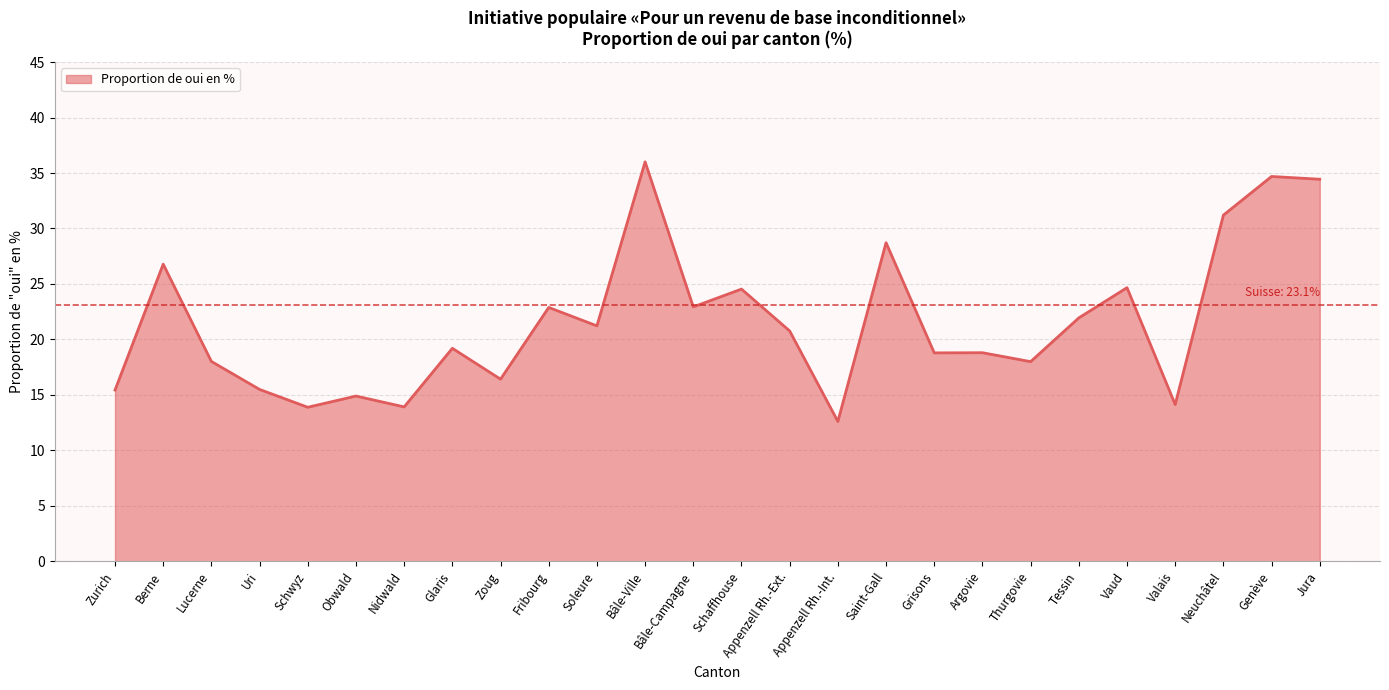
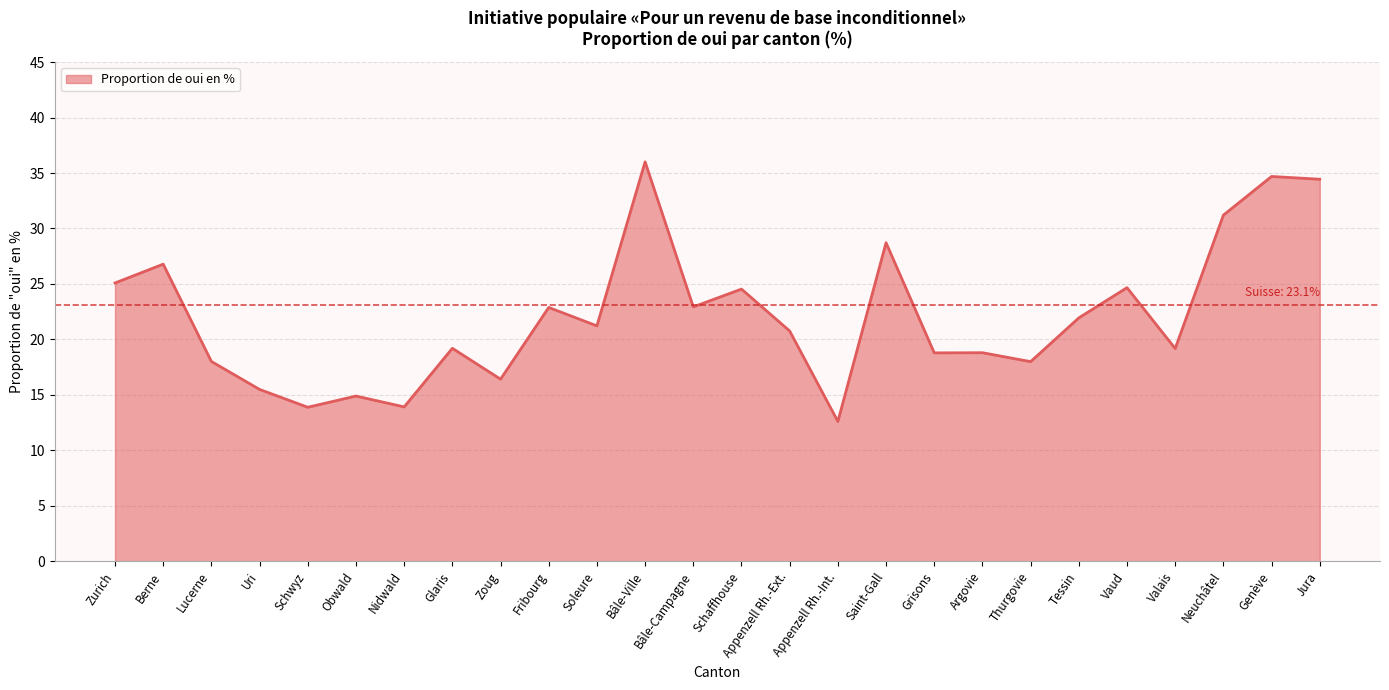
  {
-   "Zurich": 15.4,
+   "Zurich": 25.1,
    "Berne": 26.8,
    "Lucerne": 18.0,
    "Uri": 15.5,
    "Schwyz": 13.9,
    "Obwald": 14.9,
    "Nidwald": 13.9,
    "Glaris": 19.2,
    "Zoug": 16.4,
    "Fribourg": 22.9,
    "Soleure": 21.2,
    "Bâle-Ville": 36.0,
    "Bâle-Campagne": 22.9,
    "Schaffhouse": 24.5,
    "Appenzell Rh.-Ext.": 20.8,
    "Appenzell Rh.-Int.": 12.6,
    "Saint-Gall": 28.7,
    "Grisons": 18.8,
    "Argovie": 18.8,
    "Thurgovie": 18.0,
    "Tessin": 21.9,
    "Vaud": 24.7,
-   "Valais": 14.1,
+   "Valais": 19.2,
    "Neuchâtel": 31.2,
    "Genève": 34.7,
    "Jura": 34.4
  }
